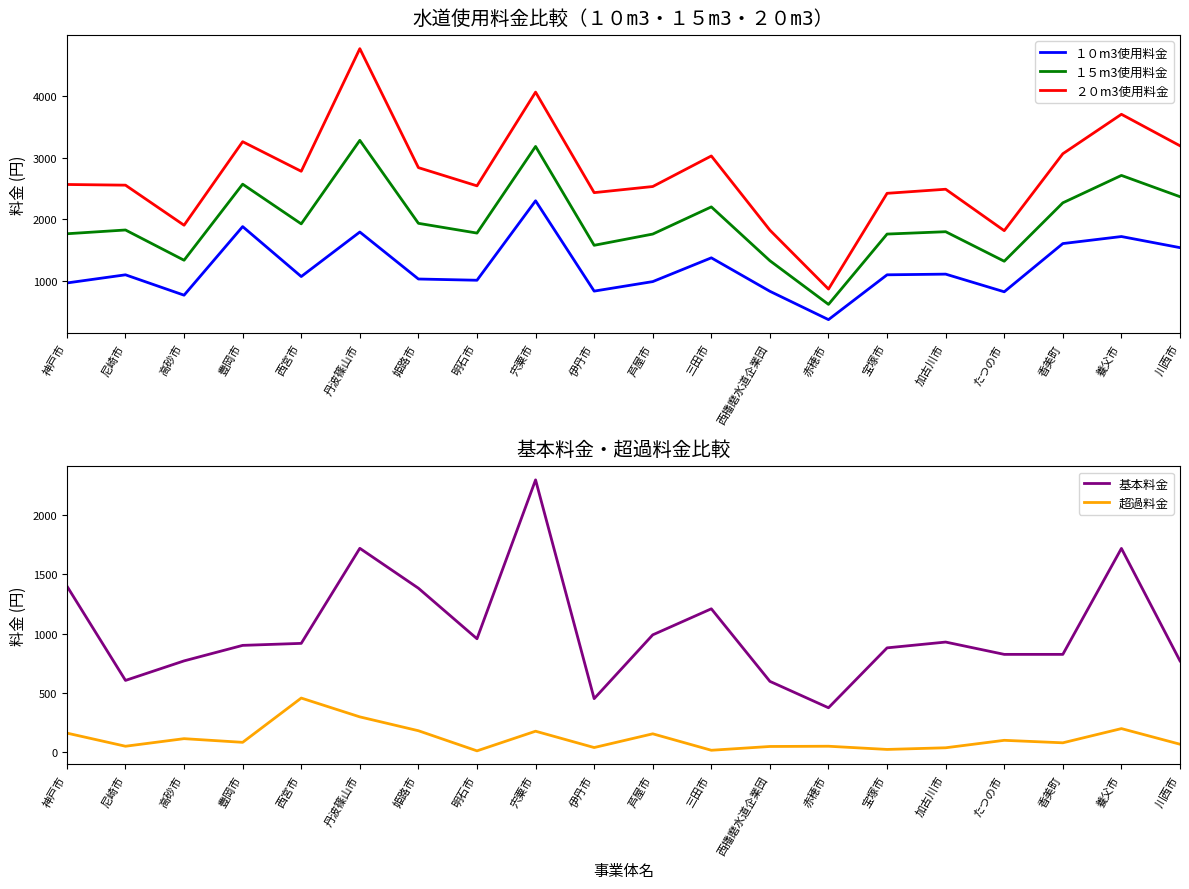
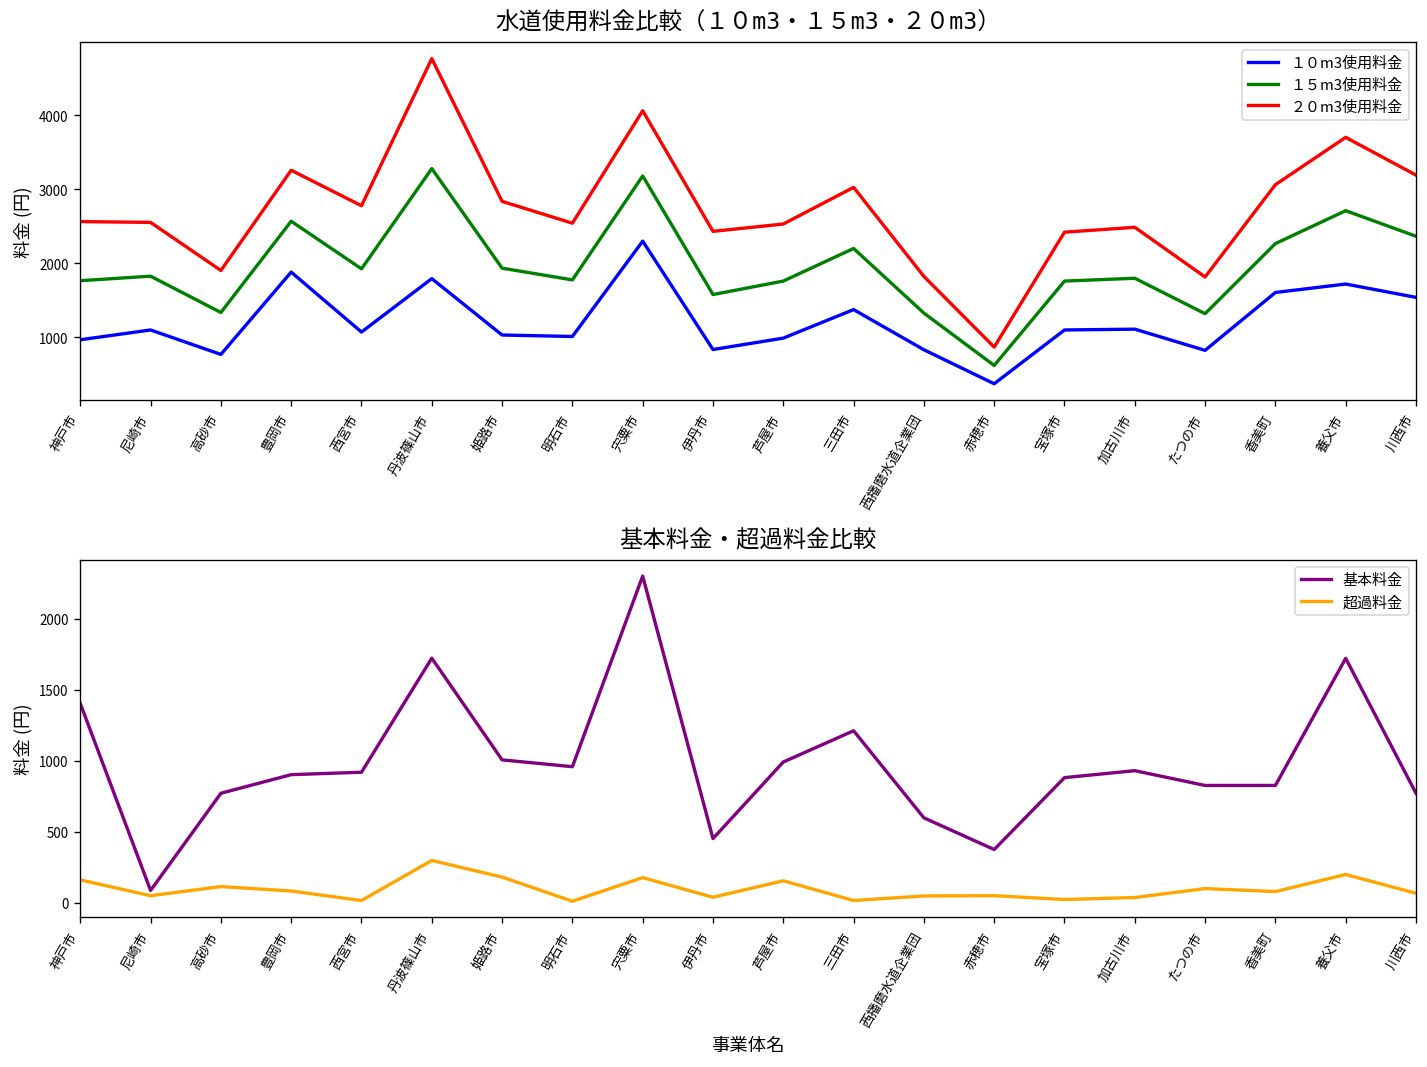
  {
    "水道使用料金比較（１０m3・１５m3・２０m3）": {
      "１０m3使用料金": {
        "神戸市": 1000,
        "尼崎市": 1100,
        "高砂市": 800,
        "豊岡市": 1900,
        "西宮市": 1100,
        "丹波篠山市": 1800,
        "姫路市": 1000,
        "明石市": 1000,
        "宍粟市": 2300,
        "伊丹市": 800,
        "芦屋市": 1000,
        "三田市": 1400,
        "西播磨水道企業団": 800,
        "赤穂市": 400,
        "宝塚市": 1100,
        "加古川市": 1100,
        "たつの市": 800,
        "香美町": 1600,
        "養父市": 1700,
        "川西市": 1500
      },
      "１５m3使用料金": {
        "神戸市": 1800,
        "尼崎市": 1800,
        "高砂市": 1300,
        "豊岡市": 2600,
        "西宮市": 1900,
        "丹波篠山市": 3300,
        "姫路市": 1900,
        "明石市": 1800,
        "宍粟市": 3200,
        "伊丹市": 1600,
        "芦屋市": 1800,
        "三田市": 2200,
        "西播磨水道企業団": 1300,
        "赤穂市": 600,
        "宝塚市": 1800,
        "加古川市": 1800,
        "たつの市": 1300,
        "香美町": 2300,
        "養父市": 2700,
        "川西市": 2400
      },
      "２０m3使用料金": {
        "神戸市": 2600,
        "尼崎市": 2600,
        "高砂市": 1900,
        "豊岡市": 3300,
        "西宮市": 2800,
        "丹波篠山市": 4800,
        "姫路市": 2800,
        "明石市": 2500,
        "宍粟市": 4100,
        "伊丹市": 2400,
        "芦屋市": 2500,
        "三田市": 3000,
        "西播磨水道企業団": 1800,
        "赤穂市": 900,
        "宝塚市": 2400,
        "加古川市": 2500,
        "たつの市": 1800,
        "香美町": 3100,
        "養父市": 3700,
        "川西市": 3200
      }
    },
    "基本料金・超過料金比較": {
      "基本料金": {
        "神戸市": 1400,
-       "尼崎市": 610,
+       "尼崎市": 90,
        "高砂市": 770,
        "豊岡市": 900,
        "西宮市": 920,
        "丹波篠山市": 1720,
-       "姫路市": 1380,
+       "姫路市": 1010,
        "明石市": 960,
        "宍粟市": 2300,
        "伊丹市": 450,
        "芦屋市": 990,
        "三田市": 1210,
        "西播磨水道企業団": 600,
        "赤穂市": 370,
        "宝塚市": 880,
        "加古川市": 930,
        "たつの市": 830,
        "香美町": 830,
        "養父市": 1720,
        "川西市": 770
      },
      "超過料金": {
        "神戸市": 160,
        "尼崎市": 50,
        "高砂市": 110,
        "豊岡市": 80,
-       "西宮市": 460,
+       "西宮市": 20,
        "丹波篠山市": 300,
        "姫路市": 180,
        "明石市": 10,
        "宍粟市": 180,
        "伊丹市": 40,
        "芦屋市": 150,
        "三田市": 20,
        "西播磨水道企業団": 50,
        "赤穂市": 50,
        "宝塚市": 20,
        "加古川市": 40,
        "たつの市": 100,
        "香美町": 80,
        "養父市": 200,
        "川西市": 70
      }
    }
  }
